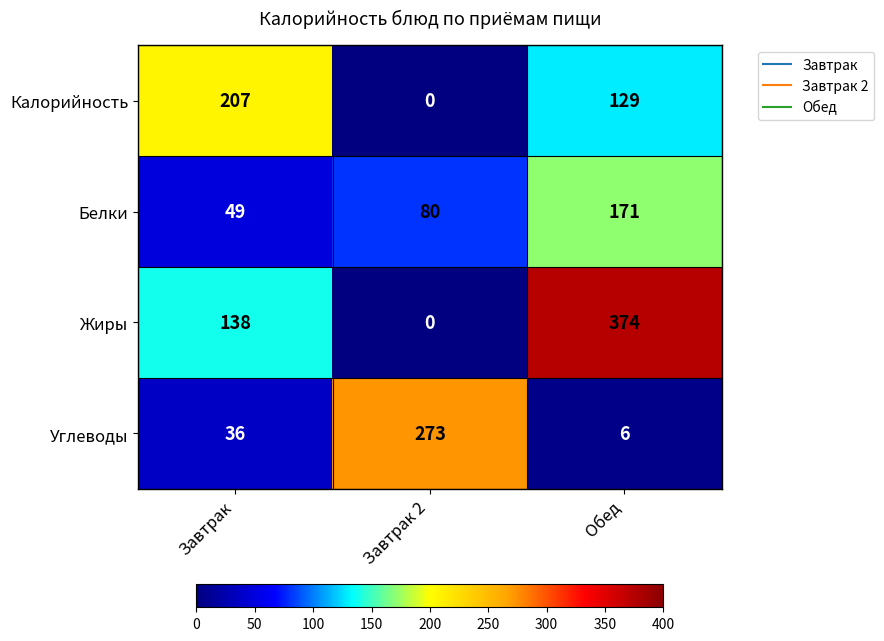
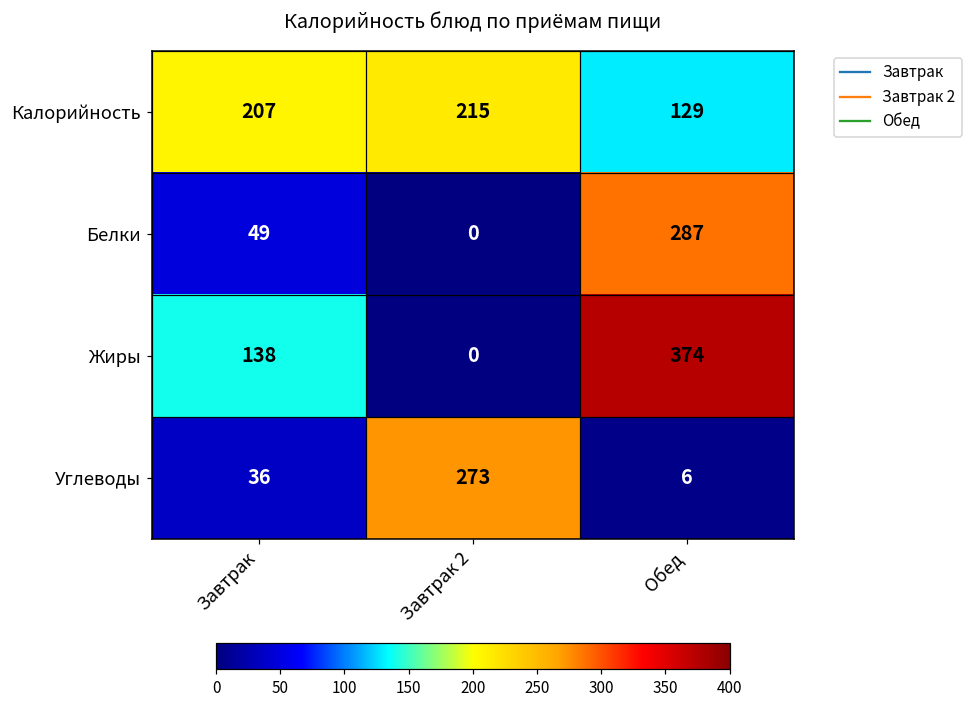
  {
    "Калорийность": {
      "Завтрак": 207,
-     "Завтрак 2": 0,
+     "Завтрак 2": 215,
      "Обед": 129
    },
    "Белки": {
      "Завтрак": 49,
-     "Завтрак 2": 80,
-     "Обед": 171
+     "Завтрак 2": 0,
+     "Обед": 287
    },
    "Жиры": {
      "Завтрак": 138,
      "Завтрак 2": 0,
      "Обед": 374
    },
    "Углеводы": {
      "Завтрак": 36,
      "Завтрак 2": 273,
      "Обед": 6
    }
  }
